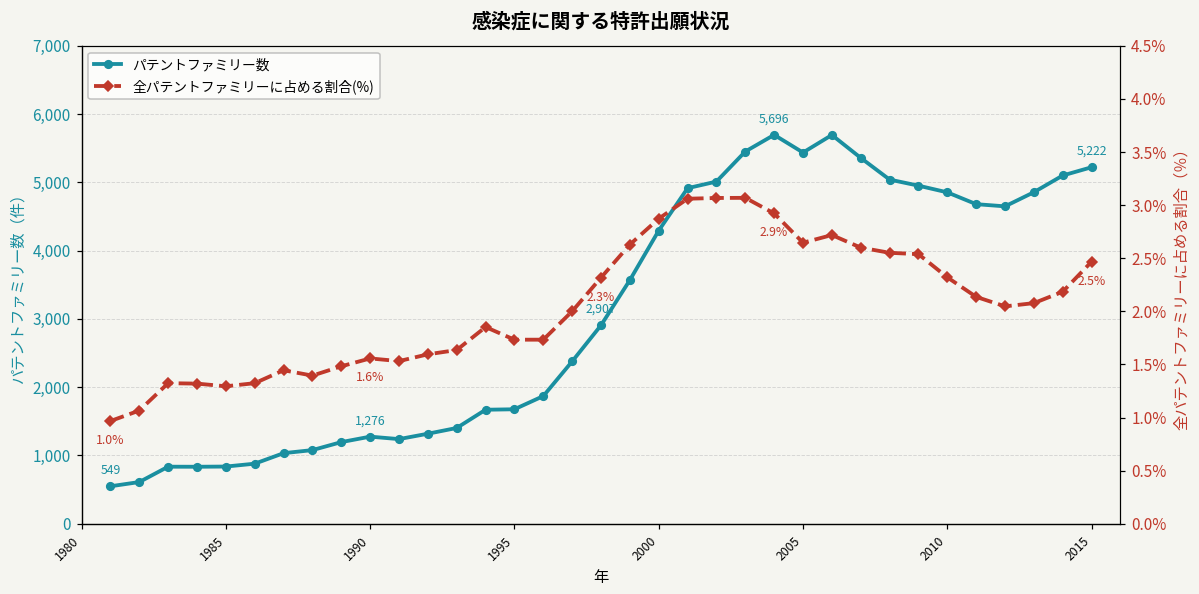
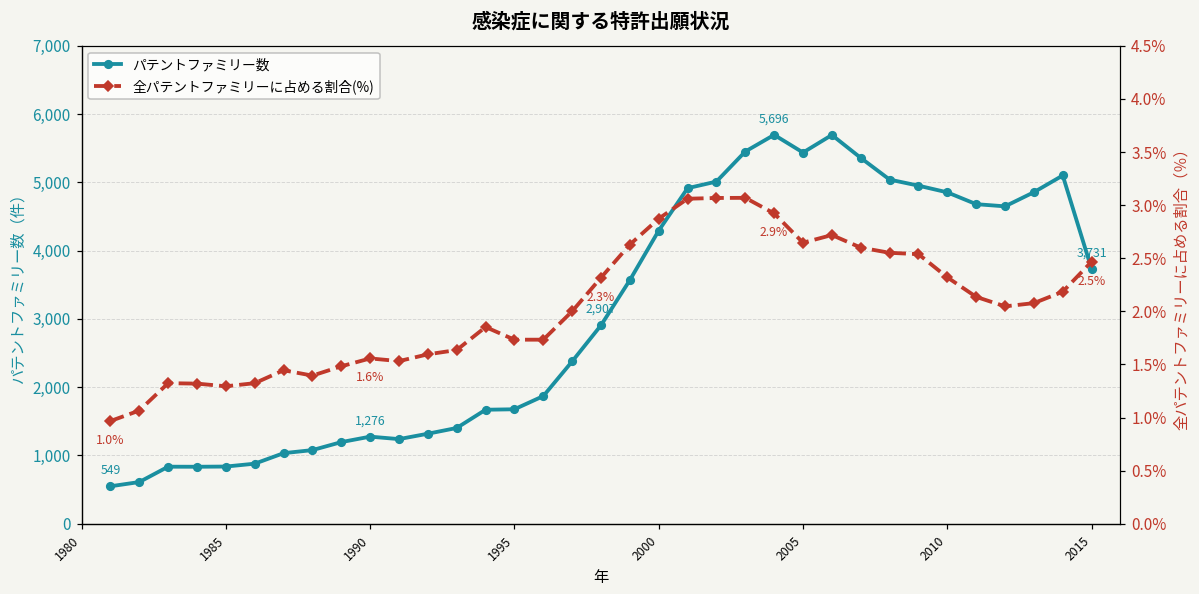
  {
    "パテントファミリー数": {
      "1990": "1,276",
-     "2015": "5,222"
+     "2015": "3,731"
    },
    "全パテントファミリーに占める割合(%)": {
      "1990": "1.6%",
      "2015": "2.5%"
    }
  }
